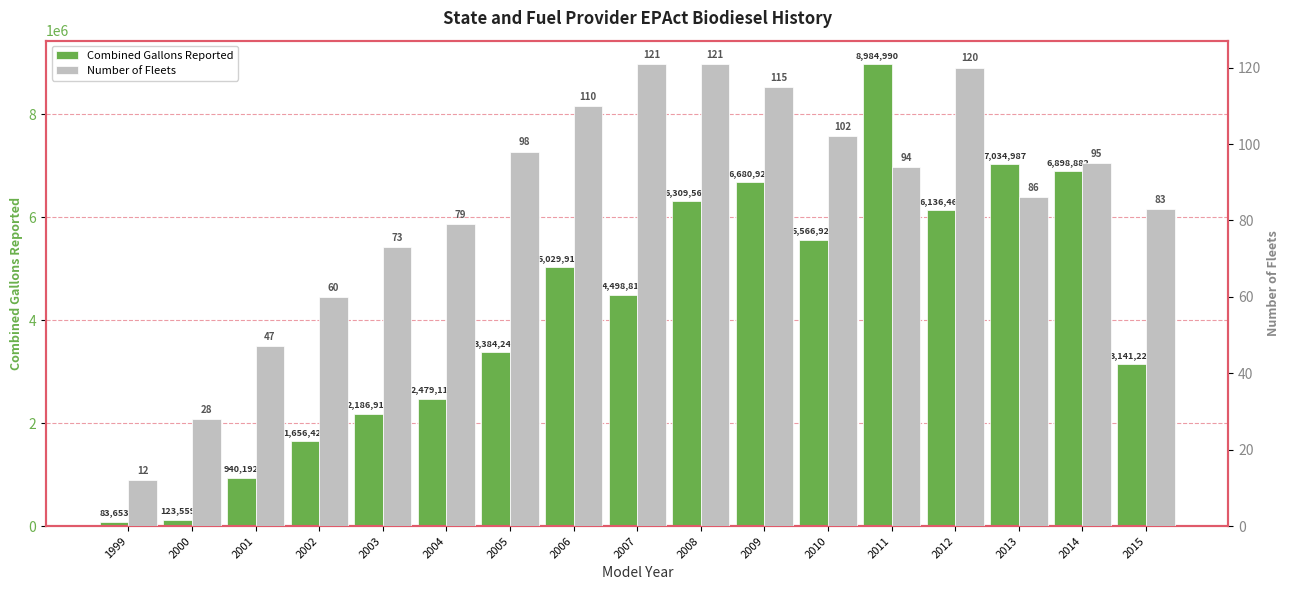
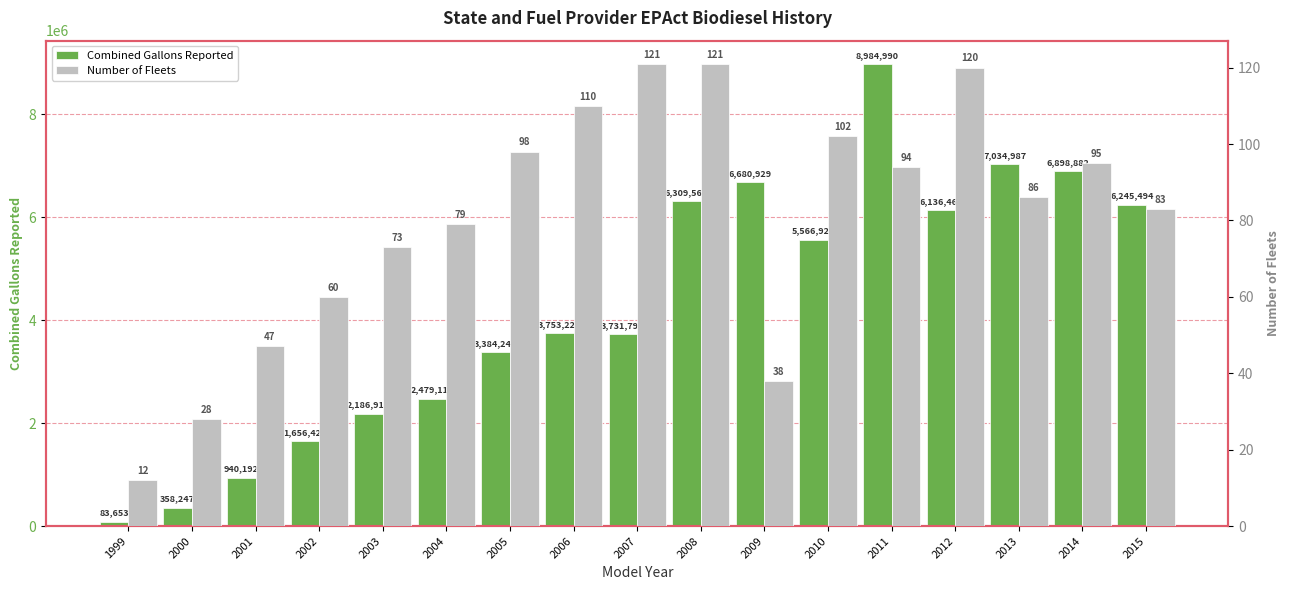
  {
    "Combined Gallons Reported": {
      "1999": "83,653",
-     "2000": "123,559",
+     "2000": "358,247",
      "2001": "940,192",
      "2002": "1,656,422",
      "2003": "2,186,918",
      "2004": "2,479,113",
      "2005": "3,384,247",
-     "2006": "5,029,916",
-     "2007": "4,498,815",
+     "2006": "3,753,229",
+     "2007": "3,731,793",
      "2008": "6,309,560",
      "2009": "6,680,929",
      "2010": "5,566,922",
      "2011": "8,984,990",
      "2012": "6,136,461",
      "2013": "7,034,987",
      "2014": "6,898,882",
-     "2015": "3,141,226"
+     "2015": "6,245,494"
    },
    "Number of Fleets": {
      "1999": "12",
      "2000": "28",
      "2001": "47",
      "2002": "60",
      "2003": "73",
      "2004": "79",
      "2005": "98",
      "2006": "110",
      "2007": "121",
      "2008": "121",
-     "2009": "115",
+     "2009": "38",
      "2010": "102",
      "2011": "94",
      "2012": "120",
      "2013": "86",
      "2014": "95",
      "2015": "83"
    }
  }
